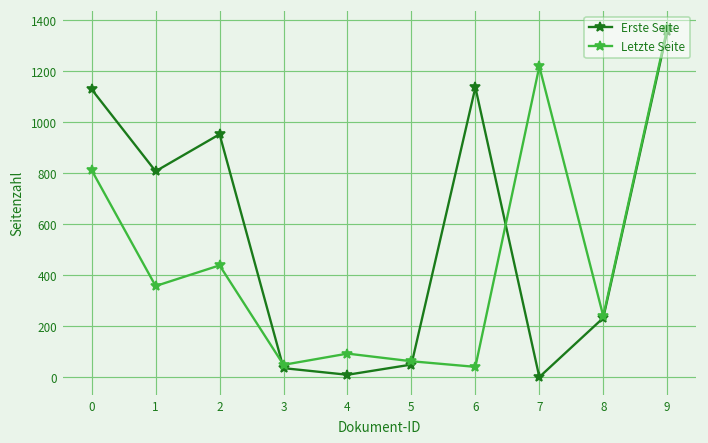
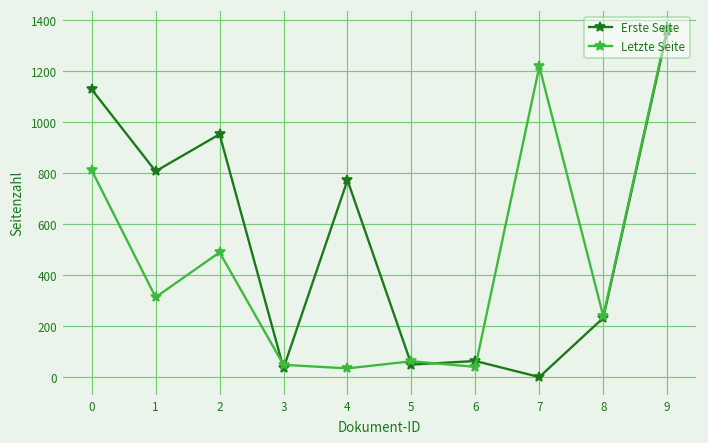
  {
    "Erste Seite": {
      "0": 1130,
      "1": 810,
      "2": 950,
      "3": 40,
-     "4": 10,
+     "4": 770,
      "5": 50,
-     "6": 1140,
+     "6": 60,
      "7": 0
    },
    "Letzte Seite": {
      "0": 810,
-     "1": 360,
-     "2": 440,
+     "1": 310,
+     "2": 490,
      "3": 50,
-     "4": 90,
+     "4": 30,
      "5": 60,
      "6": 40,
      "7": 1220
    }
  }
